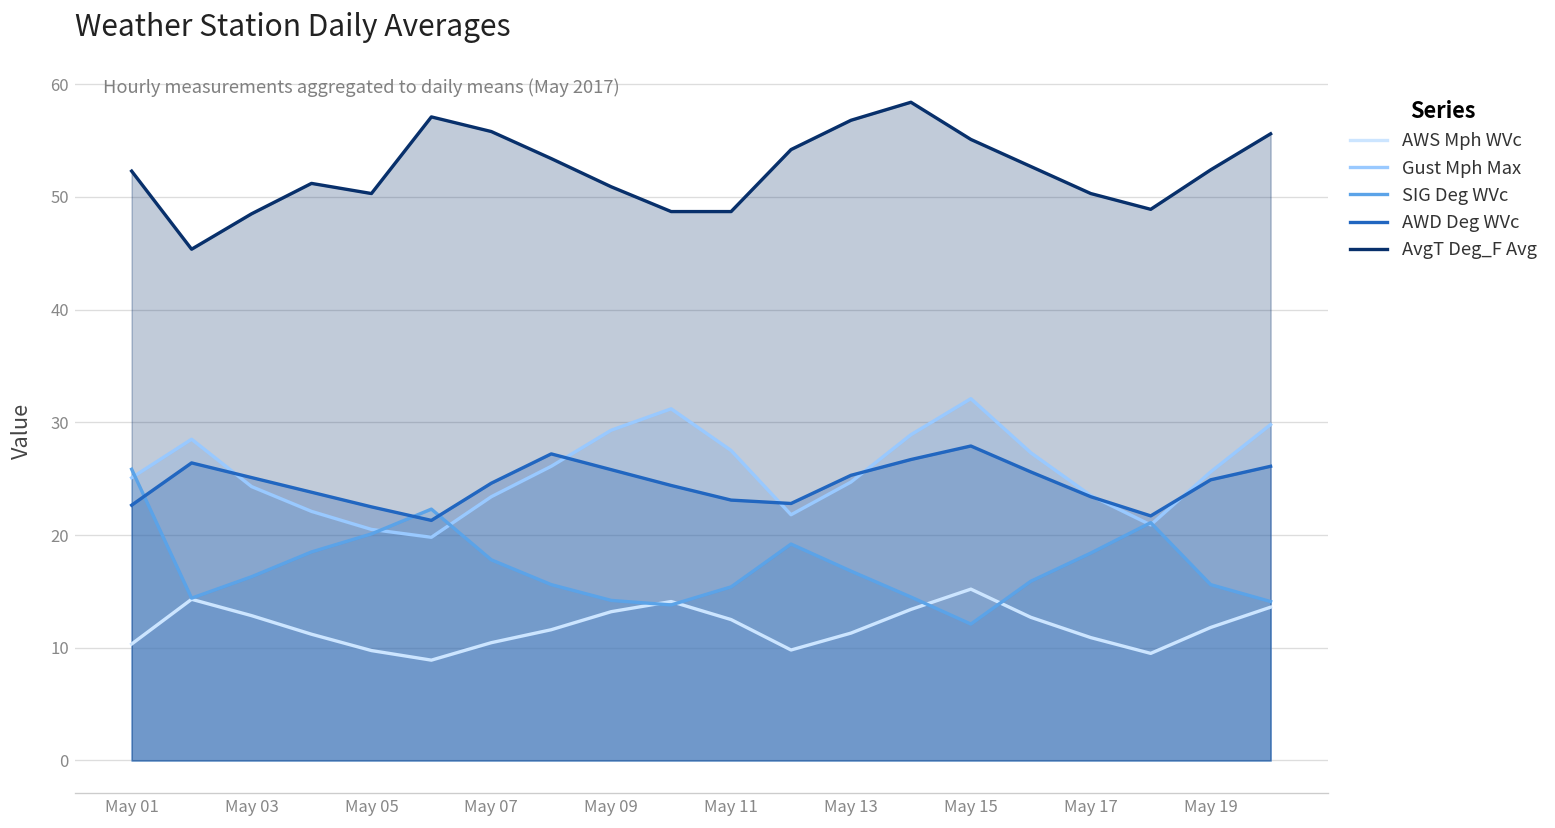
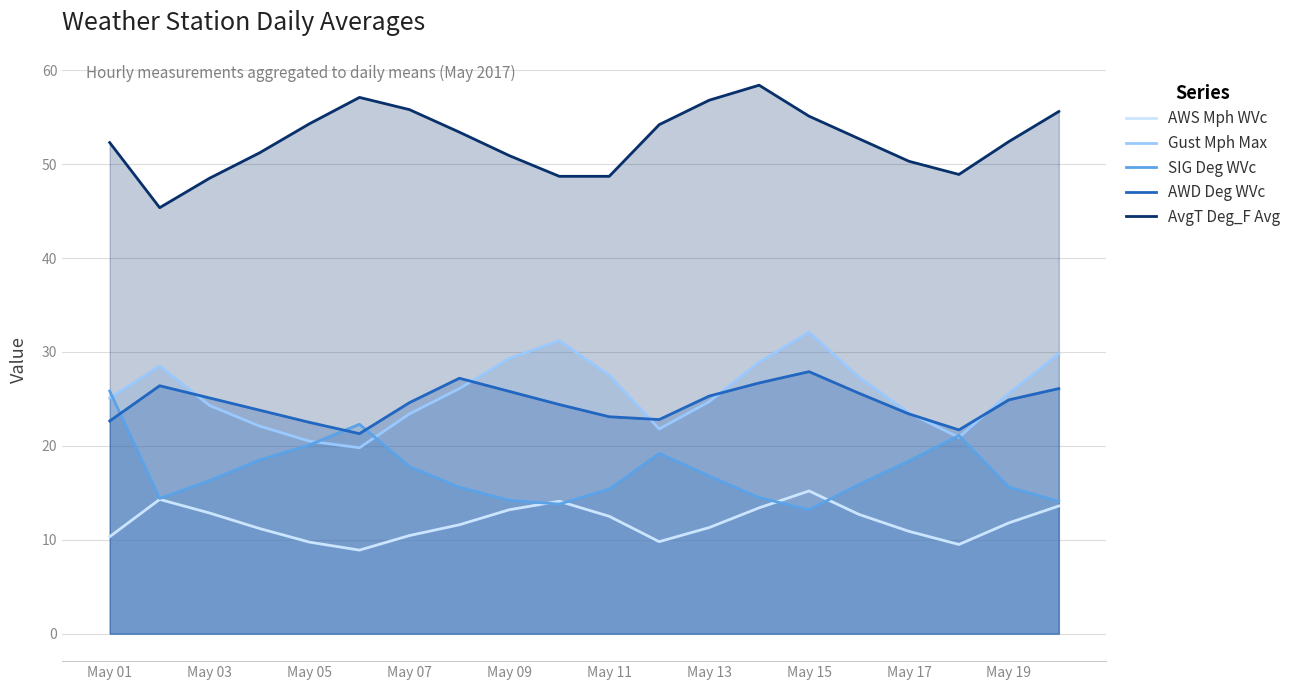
  {
    "SIG Deg WVc": {
      "May 01": 26,
      "May 03": 16,
      "May 05": 20,
      "May 07": 18,
      "May 09": 14,
      "May 11": 15,
      "May 13": 17,
-     "May 15": 12,
+     "May 15": 13,
      "May 17": 18,
      "May 19": 16
    },
    "AWD Deg WVc": {
      "May 01": 23,
      "May 03": 25,
      "May 05": 23,
      "May 07": 25,
      "May 09": 26,
      "May 11": 23,
      "May 13": 25,
      "May 15": 28,
      "May 19": 25
    },
    "AvgT Deg_F Avg": {
      "May 01": 52,
      "May 03": 49,
-     "May 05": 50,
+     "May 05": 54,
      "May 07": 56,
      "May 09": 51,
      "May 11": 49,
      "May 13": 57,
      "May 15": 55,
      "May 17": 50,
      "May 19": 52
    }
  }
